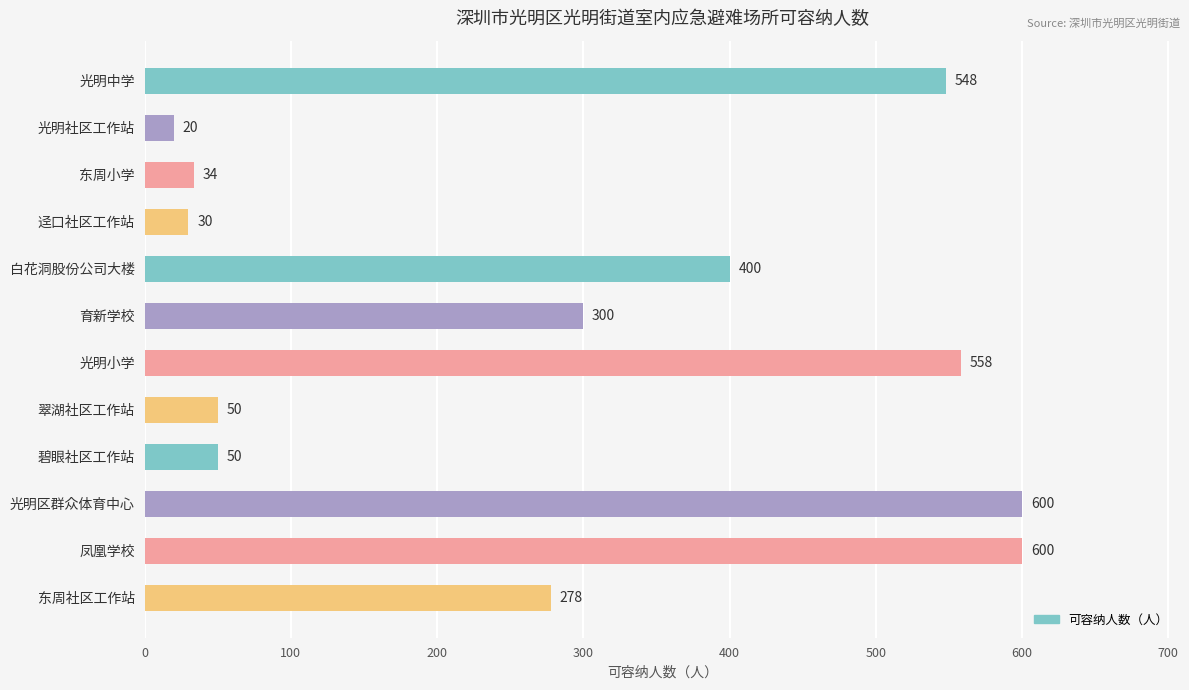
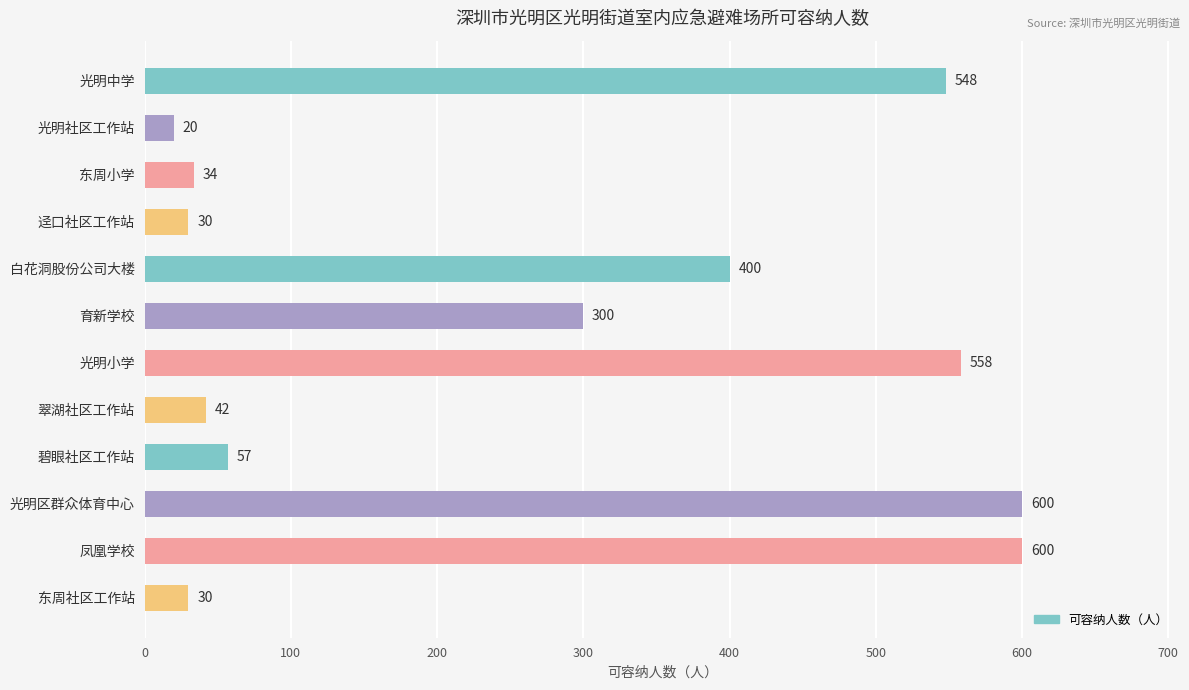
  {
    "光明中学": 548,
    "光明社区工作站": 20,
    "东周小学": 34,
    "迳口社区工作站": 30,
    "白花洞股份公司大楼": 400,
    "育新学校": 300,
    "光明小学": 558,
-   "翠湖社区工作站": 50,
-   "碧眼社区工作站": 50,
+   "翠湖社区工作站": 42,
+   "碧眼社区工作站": 57,
    "光明区群众体育中心": 600,
    "凤凰学校": 600,
-   "东周社区工作站": 278
+   "东周社区工作站": 30
  }
